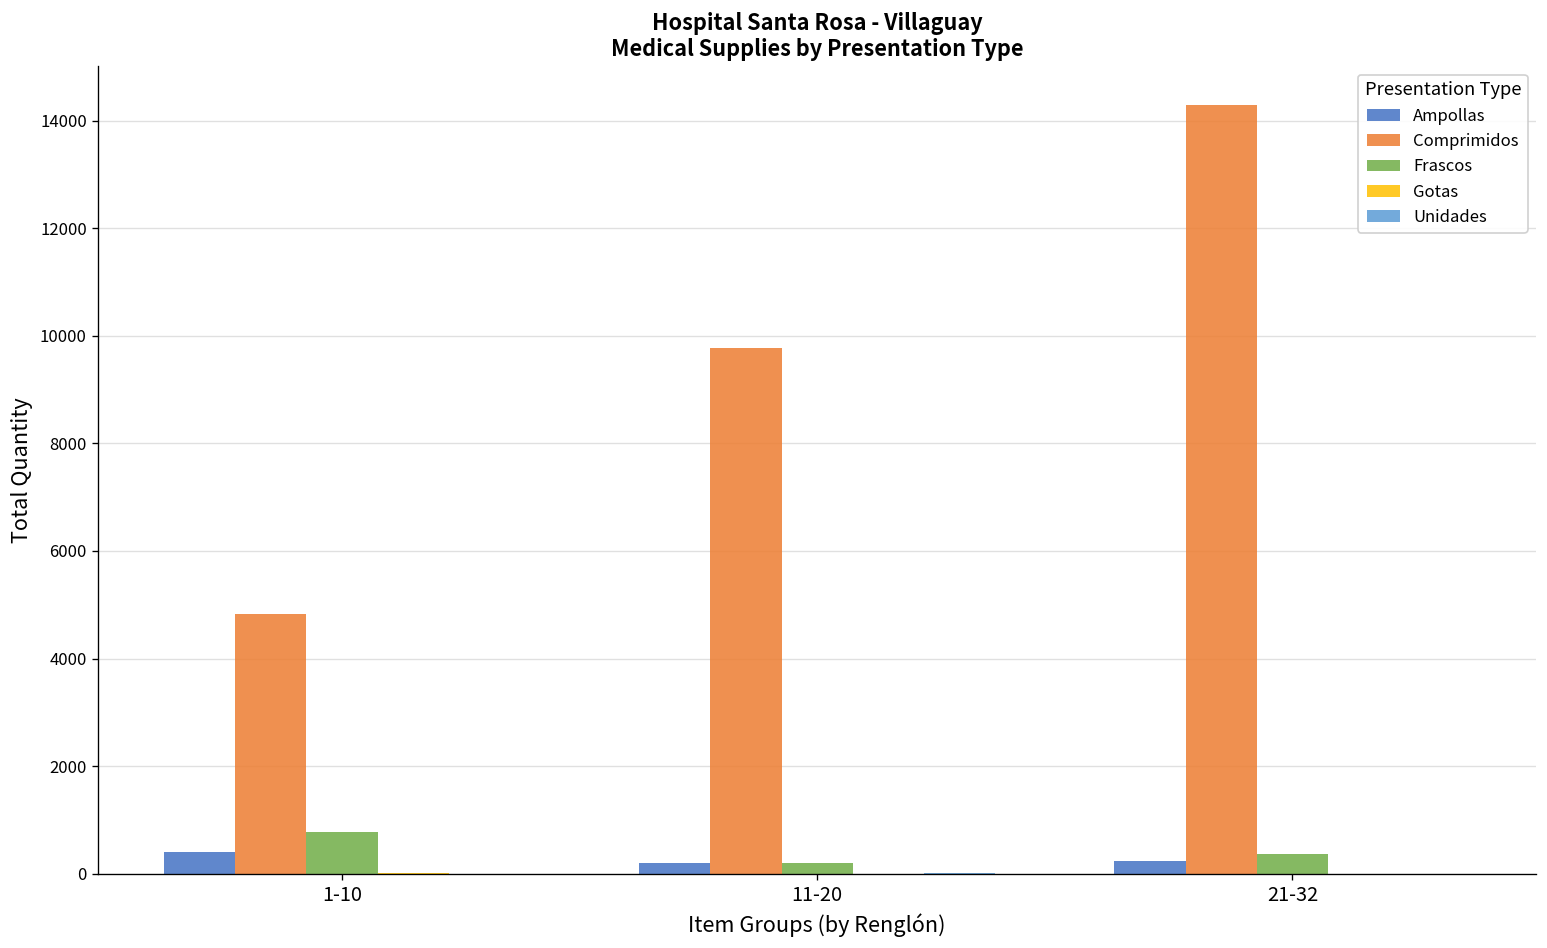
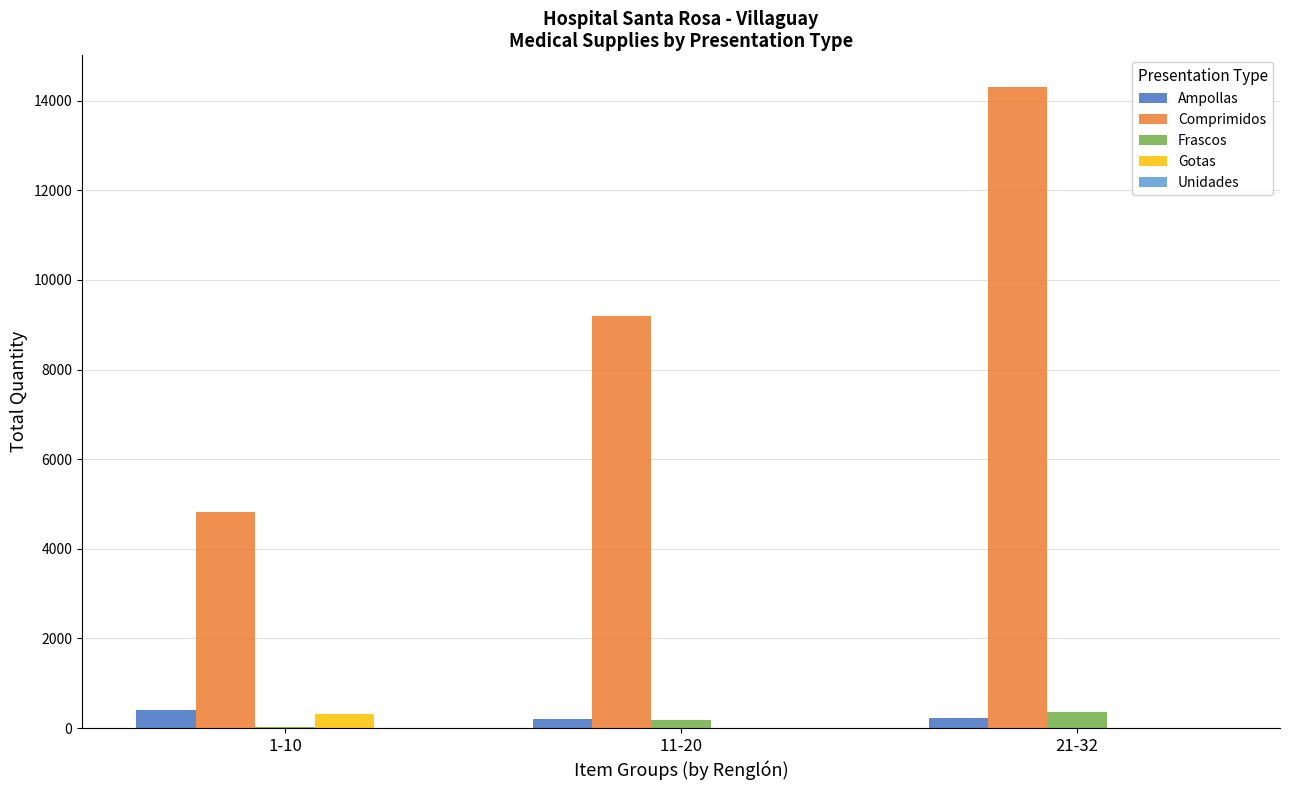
  {
    "Comprimidos": {
      "1-10": 4800,
-     "11-20": 9800,
+     "11-20": 9200,
      "21-32": 14300
    },
    "Frascos": {
-     "1-10": 800,
+     "1-10": 0,
      "11-20": 200,
      "21-32": 400
    },
    "Gotas": {
-     "1-10": 0,
+     "1-10": 300,
      "11-20": 0,
      "21-32": 0
    }
  }
